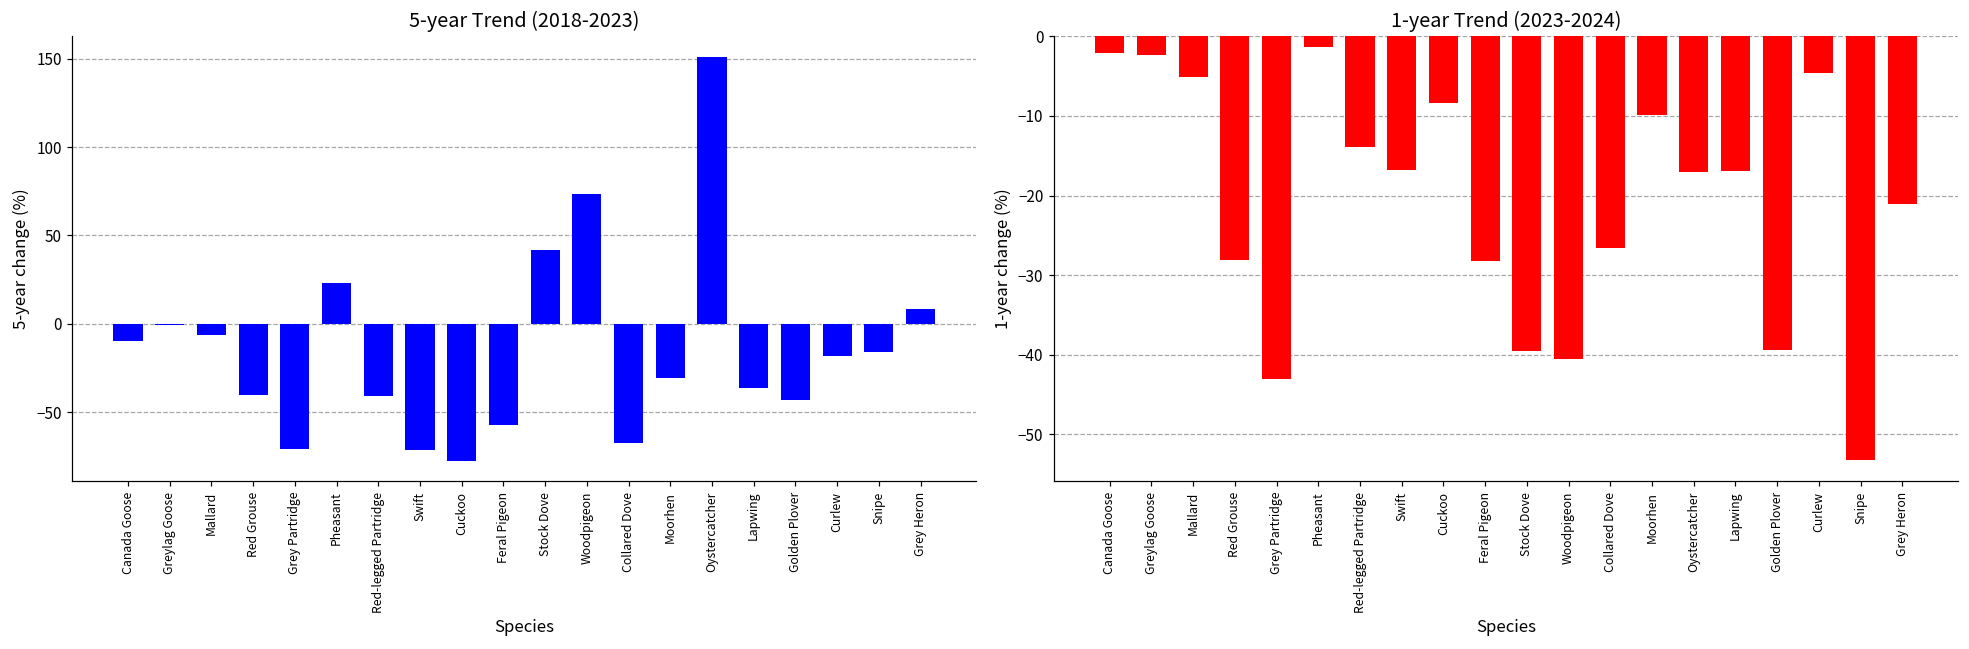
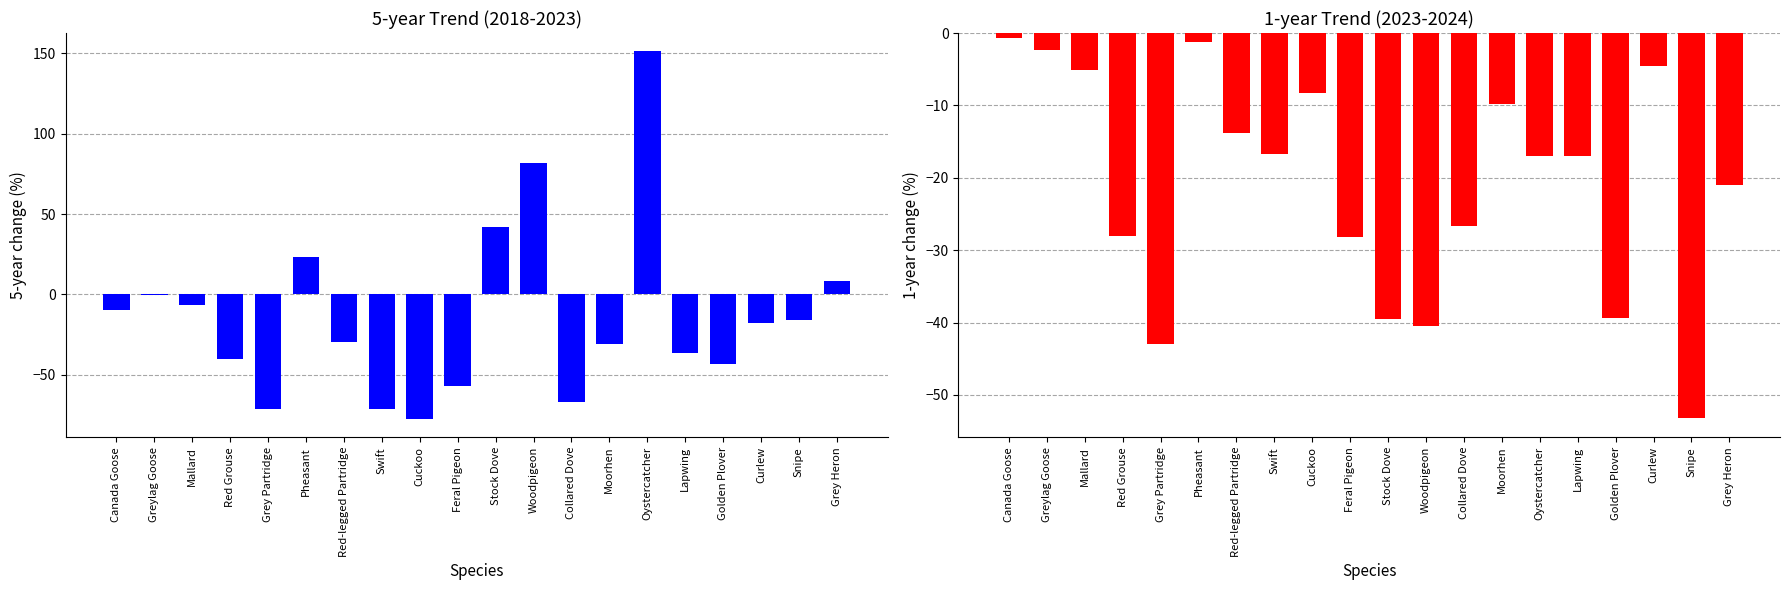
  {
    "5-year Trend (2018-2023)": {
      "Canada Goose": -10,
      "Mallard": -6,
      "Red Grouse": -40,
      "Grey Partridge": -71,
      "Pheasant": 23,
-     "Red-legged Partridge": -41,
+     "Red-legged Partridge": -30,
      "Swift": -71,
      "Cuckoo": -77,
      "Feral Pigeon": -57,
      "Stock Dove": 42,
-     "Woodpigeon": 73,
+     "Woodpigeon": 82,
      "Collared Dove": -67,
      "Moorhen": -31,
      "Oystercatcher": 151,
      "Lapwing": -36,
      "Golden Plover": -43,
      "Curlew": -18,
      "Snipe": -16,
      "Grey Heron": 8
    },
    "1-year Trend (2023-2024)": {
-     "Canada Goose": -2,
+     "Canada Goose": -1,
      "Greylag Goose": -2,
      "Mallard": -5,
      "Red Grouse": -28,
      "Grey Partridge": -43,
      "Pheasant": -1,
      "Red-legged Partridge": -14,
      "Swift": -17,
      "Cuckoo": -8,
      "Feral Pigeon": -28,
      "Stock Dove": -40,
      "Woodpigeon": -41,
      "Collared Dove": -27,
      "Moorhen": -10,
      "Oystercatcher": -17,
      "Lapwing": -17,
      "Golden Plover": -39,
      "Curlew": -5,
      "Snipe": -53,
      "Grey Heron": -21
    }
  }
